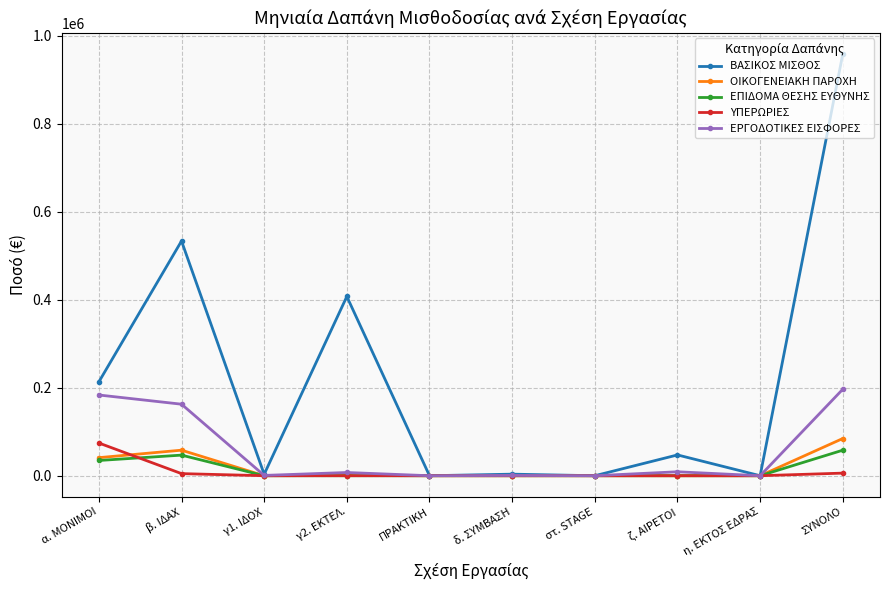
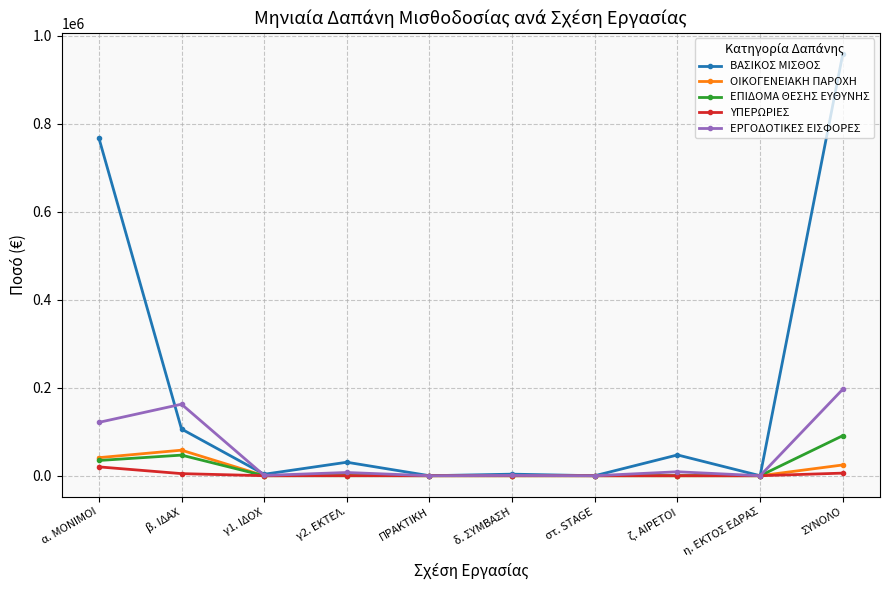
  {
    "ΒΑΣΙΚΟΣ ΜΙΣΘΟΣ": {
-     "α. ΜΟΝΙΜΟΙ": 210000,
-     "β. ΙΔΑΧ": 530000,
-     "γ2. ΕΚΤΕΛ.": 410000,
+     "α. ΜΟΝΙΜΟΙ": 770000,
+     "β. ΙΔΑΧ": 110000,
+     "γ2. ΕΚΤΕΛ.": 30000,
      "ζ. ΑΙΡΕΤΟΙ": 50000
    },
    "ΟΙΚΟΓΕΝΕΙΑΚΗ ΠΑΡΟΧΗ": {
      "α. ΜΟΝΙΜΟΙ": 40000,
      "β. ΙΔΑΧ": 60000,
-     "ΣΥΝΟΛΟ": 80000
+     "ΣΥΝΟΛΟ": 20000
    },
    "ΕΠΙΔΟΜΑ ΘΕΣΗΣ ΕΥΘΥΝΗΣ": {
      "α. ΜΟΝΙΜΟΙ": 30000,
      "β. ΙΔΑΧ": 50000,
-     "ΣΥΝΟΛΟ": 60000
+     "ΣΥΝΟΛΟ": 90000
    },
    "ΥΠΕΡΩΡΙΕΣ": {
-     "α. ΜΟΝΙΜΟΙ": 70000,
+     "α. ΜΟΝΙΜΟΙ": 20000,
      "β. ΙΔΑΧ": 0,
      "ΣΥΝΟΛΟ": 10000
    },
    "ΕΡΓΟΔΟΤΙΚΕΣ ΕΙΣΦΟΡΕΣ": {
-     "α. ΜΟΝΙΜΟΙ": 180000,
+     "α. ΜΟΝΙΜΟΙ": 120000,
      "β. ΙΔΑΧ": 160000,
      "γ2. ΕΚΤΕΛ.": 10000,
      "ζ. ΑΙΡΕΤΟΙ": 10000,
      "ΣΥΝΟΛΟ": 200000
    }
  }
